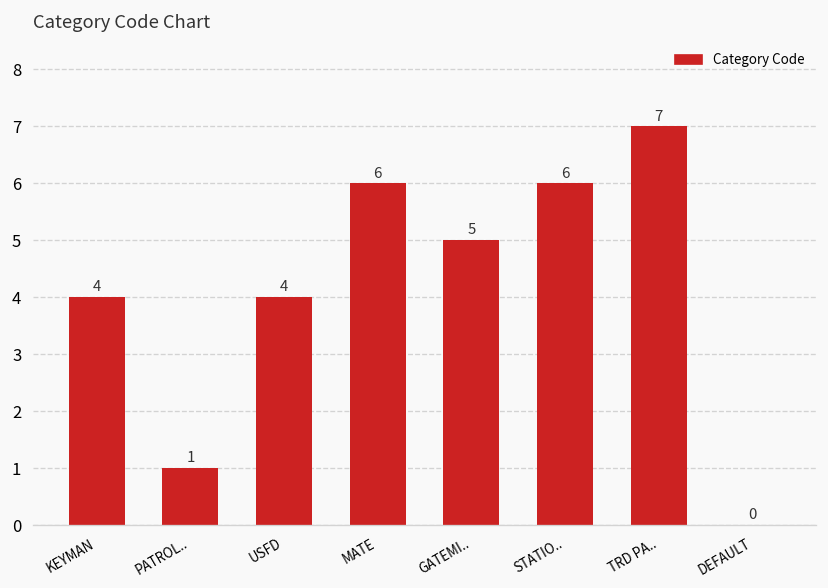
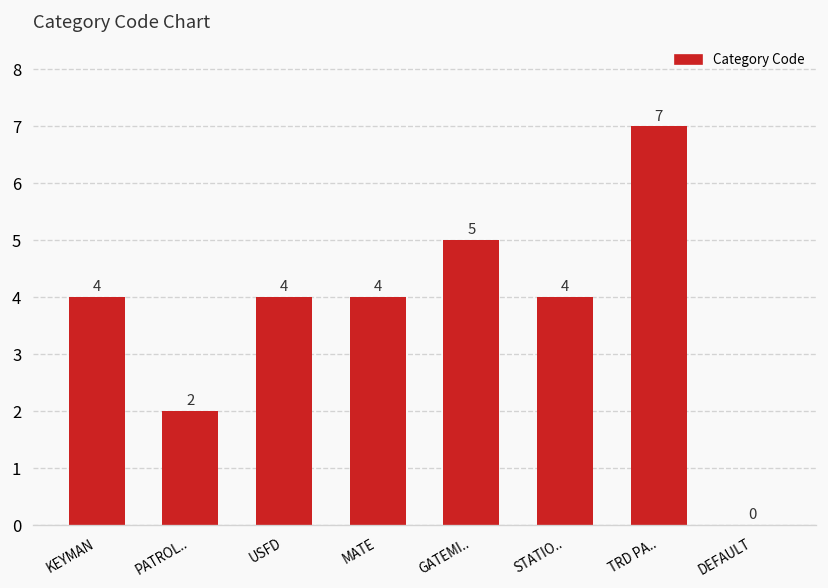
  {
    "KEYMAN": 4,
-   "PATROL..": 1,
+   "PATROL..": 2,
    "USFD": 4,
-   "MATE": 6,
+   "MATE": 4,
    "GATEMI..": 5,
-   "STATIO..": 6,
+   "STATIO..": 4,
    "TRD PA..": 7,
    "DEFAULT": 0
  }
